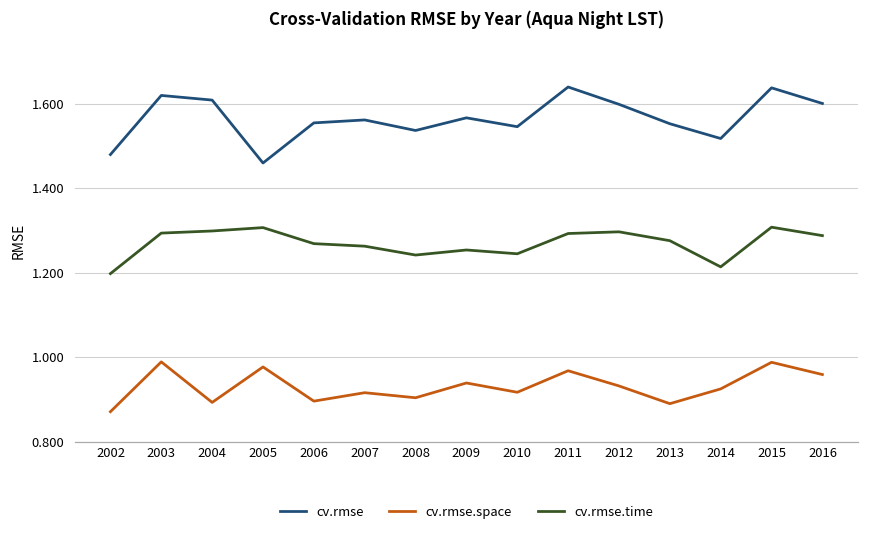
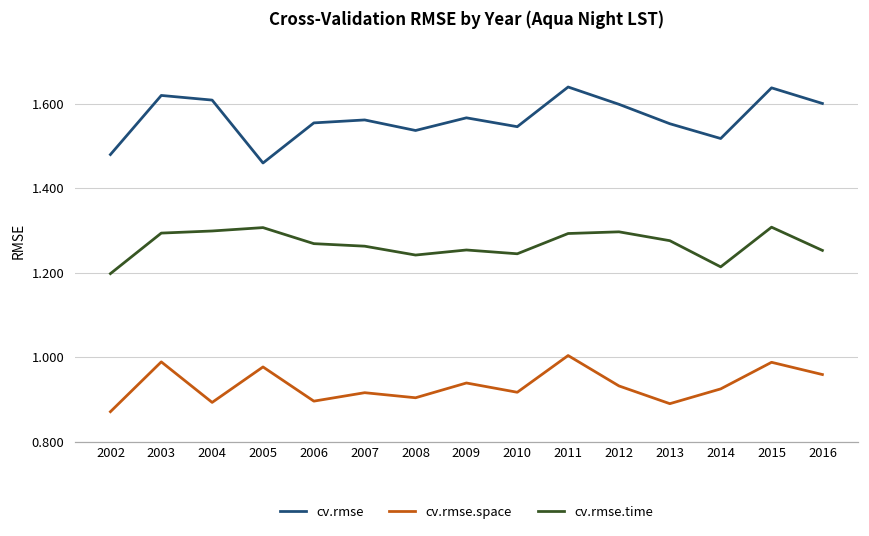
  {
    "cv.rmse": {
      "2002": 1.48,
      "2003": 1.62,
      "2004": 1.61,
      "2005": 1.46,
      "2006": 1.56,
      "2007": 1.56,
      "2008": 1.54,
      "2009": 1.57,
      "2010": 1.55,
      "2011": 1.64,
      "2012": 1.60,
      "2013": 1.55,
      "2014": 1.52,
      "2015": 1.64,
      "2016": 1.60
    },
    "cv.rmse.space": {
      "2002": 0.87,
      "2003": 0.99,
      "2004": 0.89,
      "2005": 0.98,
      "2006": 0.90,
      "2007": 0.92,
      "2008": 0.90,
      "2009": 0.94,
      "2010": 0.92,
-     "2011": 0.97,
+     "2011": 1.00,
      "2012": 0.93,
      "2013": 0.89,
      "2014": 0.93,
      "2015": 0.99,
      "2016": 0.96
    },
    "cv.rmse.time": {
      "2002": 1.20,
      "2003": 1.29,
      "2004": 1.30,
      "2005": 1.31,
      "2006": 1.27,
      "2007": 1.26,
      "2008": 1.24,
      "2009": 1.25,
      "2010": 1.25,
      "2011": 1.29,
      "2012": 1.30,
      "2013": 1.28,
      "2014": 1.21,
      "2015": 1.31,
-     "2016": 1.29
+     "2016": 1.25
    }
  }
